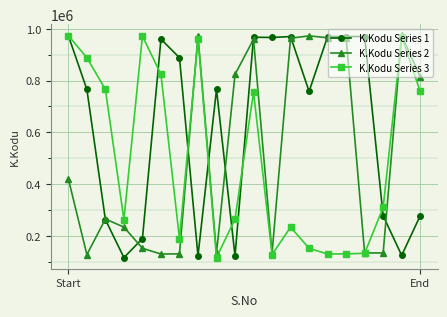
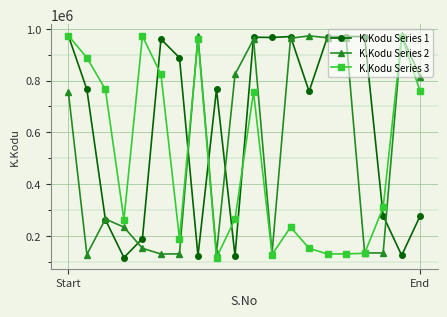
  {
    "K.Kodu Series 1": {
      "End": 280000
    },
    "K.Kodu Series 2": {
-     "Start": 420000,
+     "Start": 760000,
      "End": 810000
    },
    "K.Kodu Series 3": {
      "End": 760000
    }
  }
